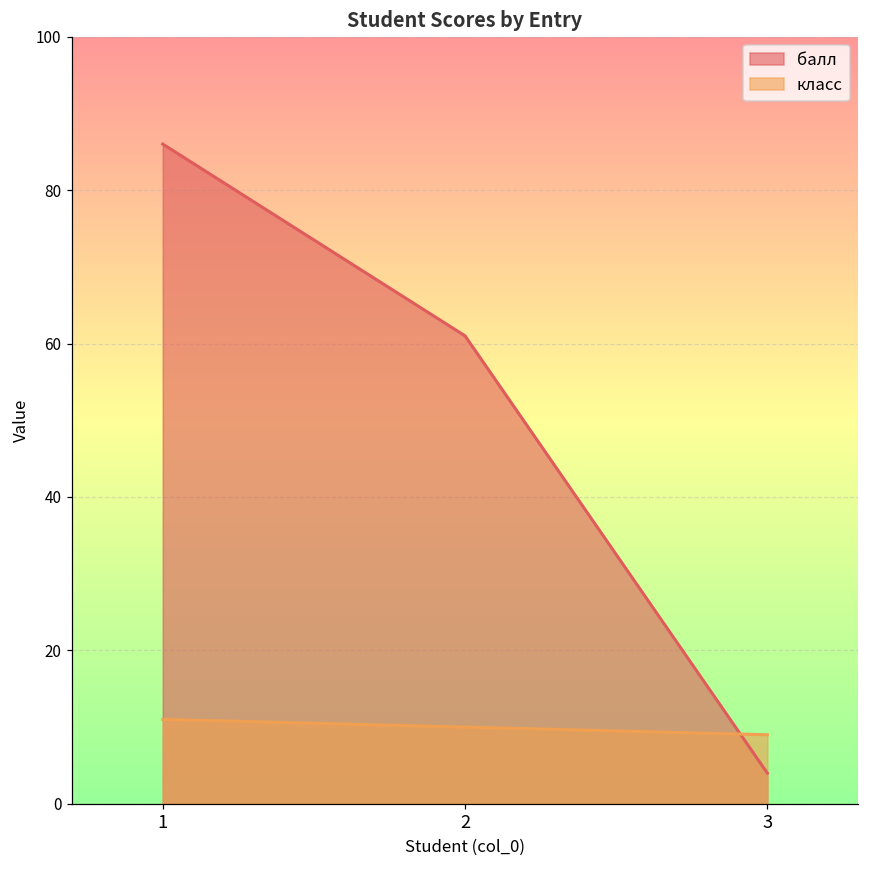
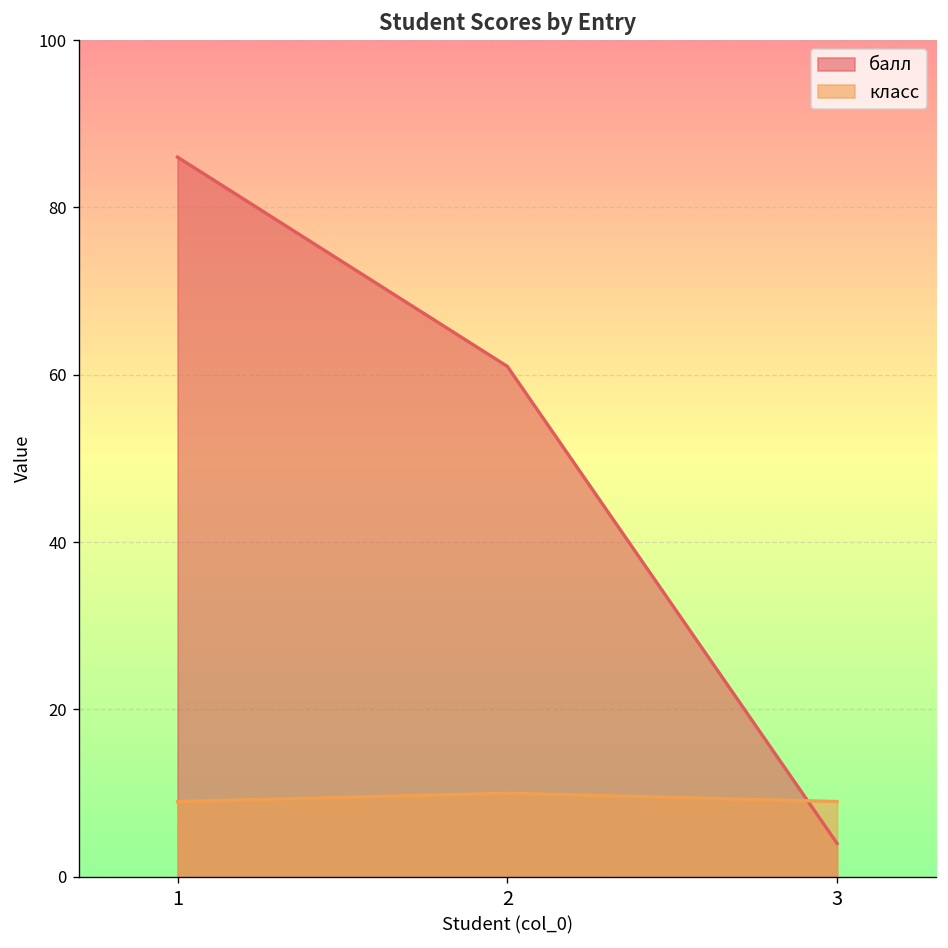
  {
    "балл": {
      "1": 86,
      "2": 61,
      "3": 4
    },
    "класс": {
-     "1": 11,
+     "1": 9,
      "2": 10,
      "3": 9
    }
  }
